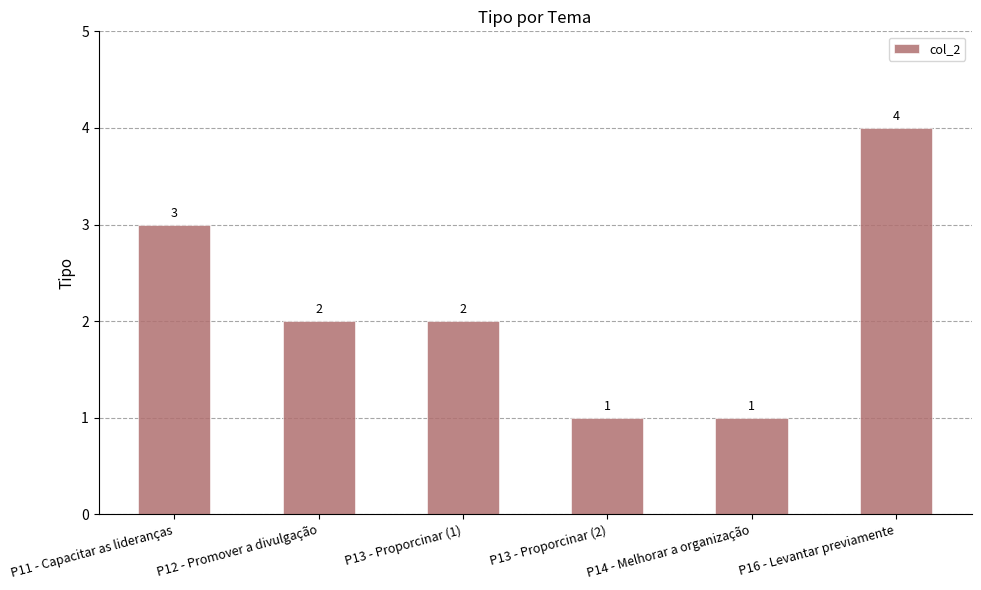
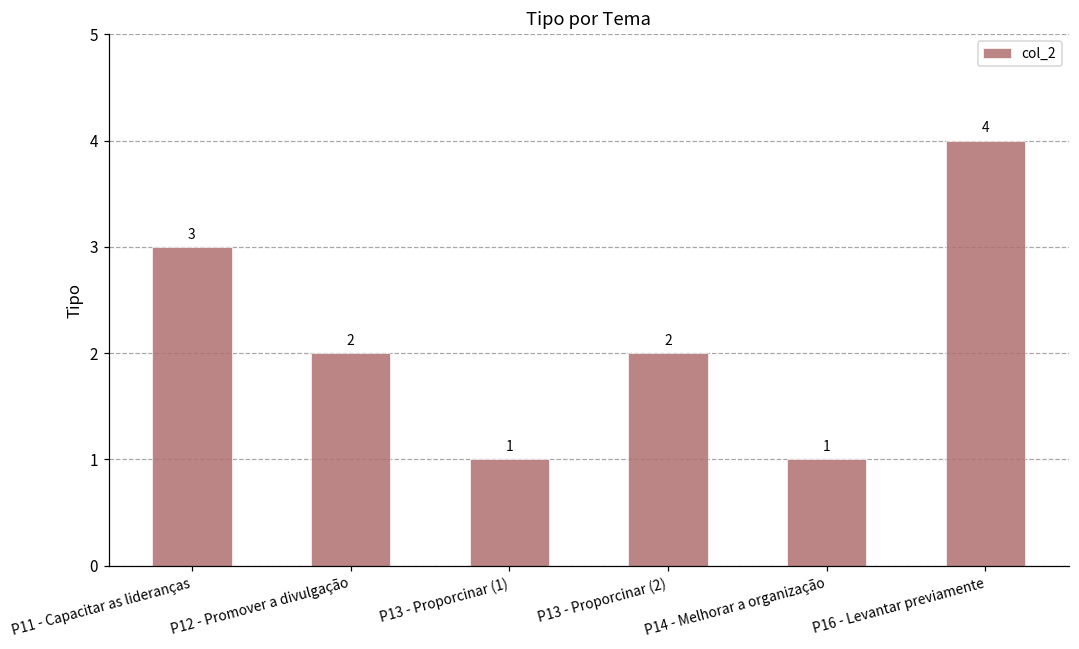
  {
    "P11 - Capacitar as lideranças": 3,
    "P12 - Promover a divulgação": 2,
-   "P13 - Proporcinar (1)": 2,
-   "P13 - Proporcinar (2)": 1,
+   "P13 - Proporcinar (1)": 1,
+   "P13 - Proporcinar (2)": 2,
    "P14 - Melhorar a organização": 1,
    "P16 - Levantar previamente": 4
  }
